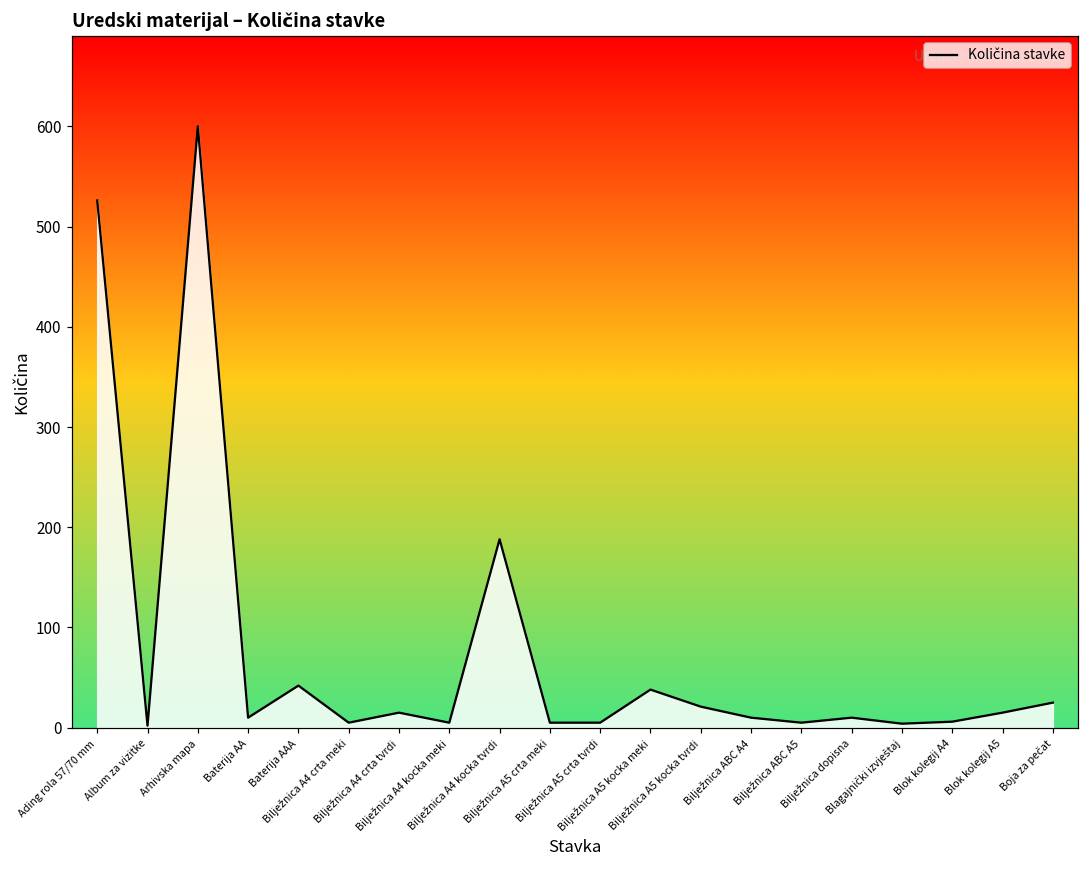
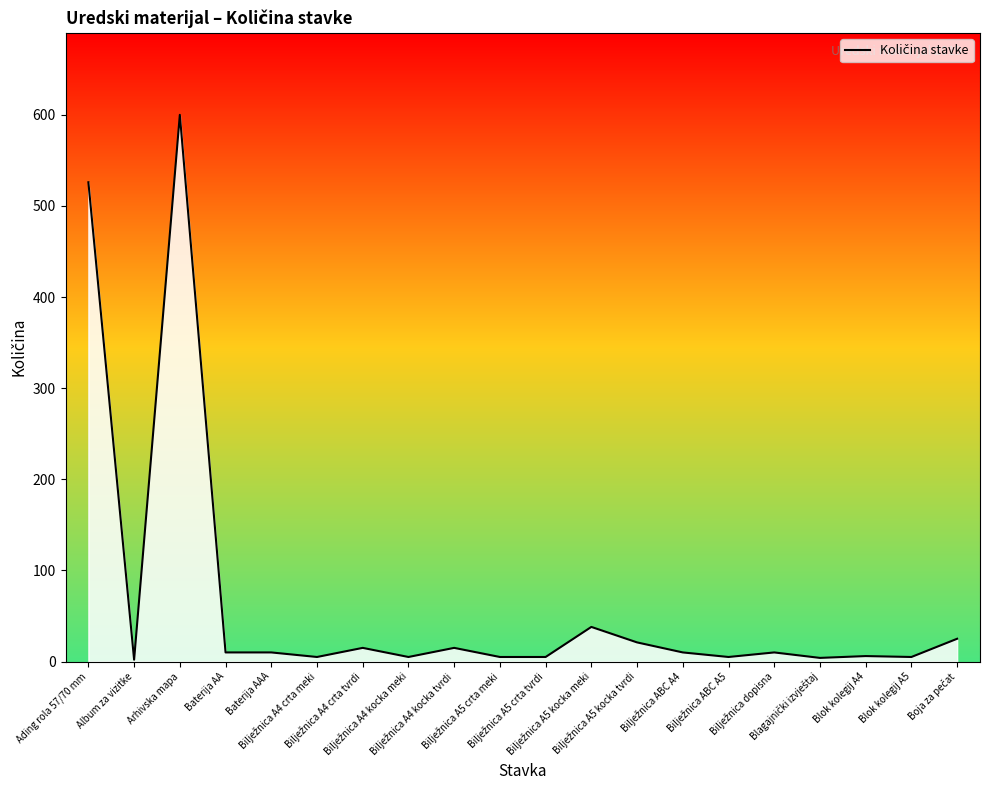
  {
    "Ading rola 57/70 mm": 530,
    "Album za vizitke": 0,
    "Arhivska mapa": 600,
    "Baterija AA": 10,
-   "Baterija AAA": 40,
+   "Baterija AAA": 10,
    "Bilježnica A4 crta meki": 10,
    "Bilježnica A4 crta tvrdi": 20,
    "Bilježnica A4 kocka meki": 10,
-   "Bilježnica A4 kocka tvrdi": 190,
+   "Bilježnica A4 kocka tvrdi": 20,
    "Bilježnica A5 crta meki": 10,
    "Bilježnica A5 crta tvrdi": 10,
    "Bilježnica A5 kocka meki": 40,
    "Bilježnica A5 kocka tvrdi": 20,
    "Bilježnica ABC A4": 10,
    "Bilježnica ABC A5": 10,
    "Bilježnica dopisna": 10,
    "Blagajnički izvještaj": 0,
    "Blok kolegij A4": 10,
-   "Blok kolegij A5": 20,
+   "Blok kolegij A5": 10,
    "Boja za pečat": 30
  }
